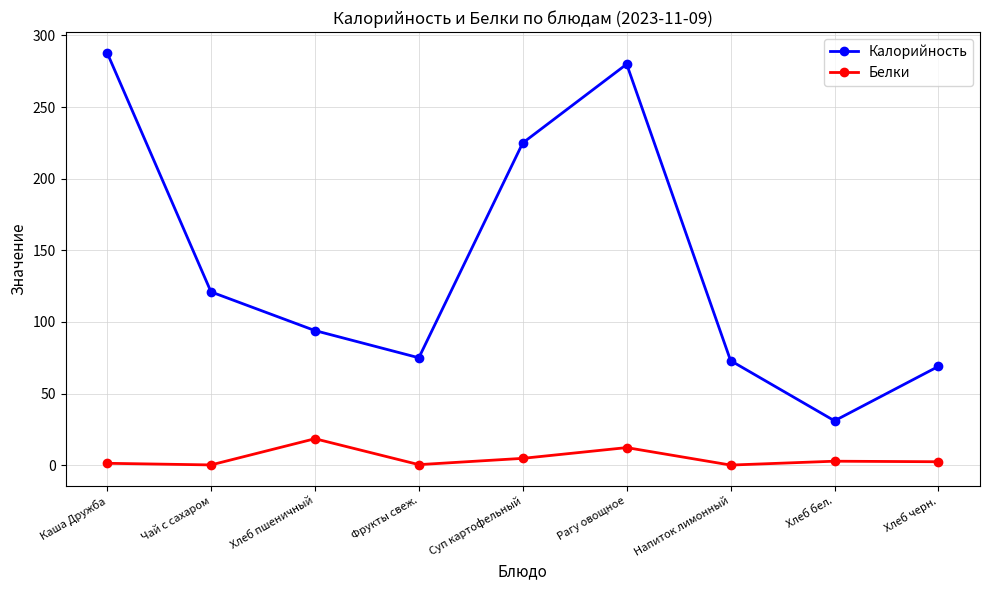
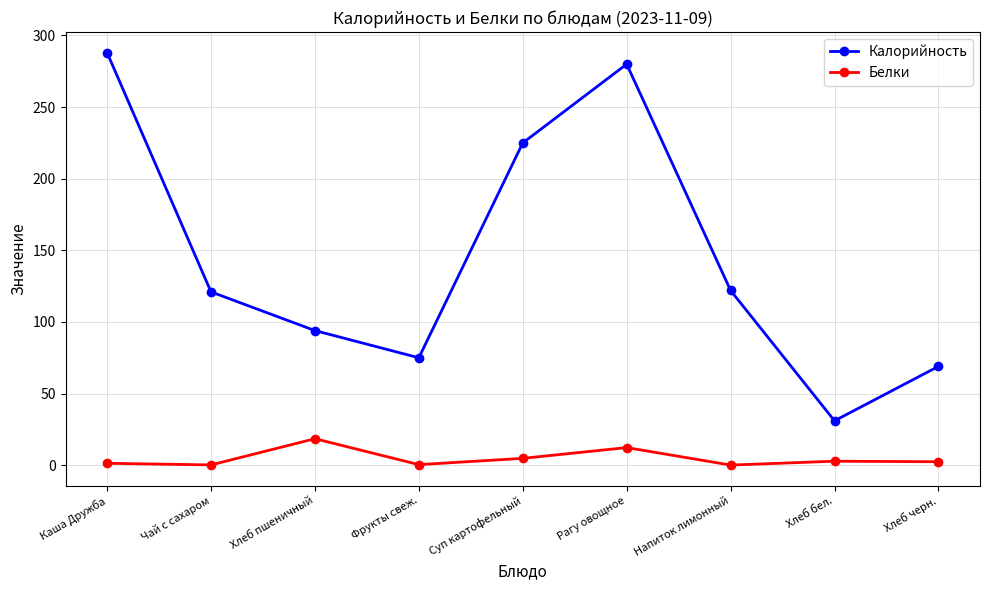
  {
    "Калорийность": {
      "Каша Дружба": 288,
      "Чай с сахаром": 121,
      "Хлеб пшеничный": 94,
      "Фрукты свеж.": 75,
      "Суп картофельный": 225,
      "Рагу овощное": 280,
-     "Напиток лимонный": 73,
+     "Напиток лимонный": 122,
      "Хлеб бел.": 31,
      "Хлеб черн.": 69
    },
    "Белки": {
      "Каша Дружба": 1,
      "Чай с сахаром": 0,
      "Хлеб пшеничный": 19,
      "Фрукты свеж.": 0,
      "Суп картофельный": 5,
      "Рагу овощное": 12,
      "Напиток лимонный": 0,
      "Хлеб бел.": 3,
      "Хлеб черн.": 2
    }
  }
